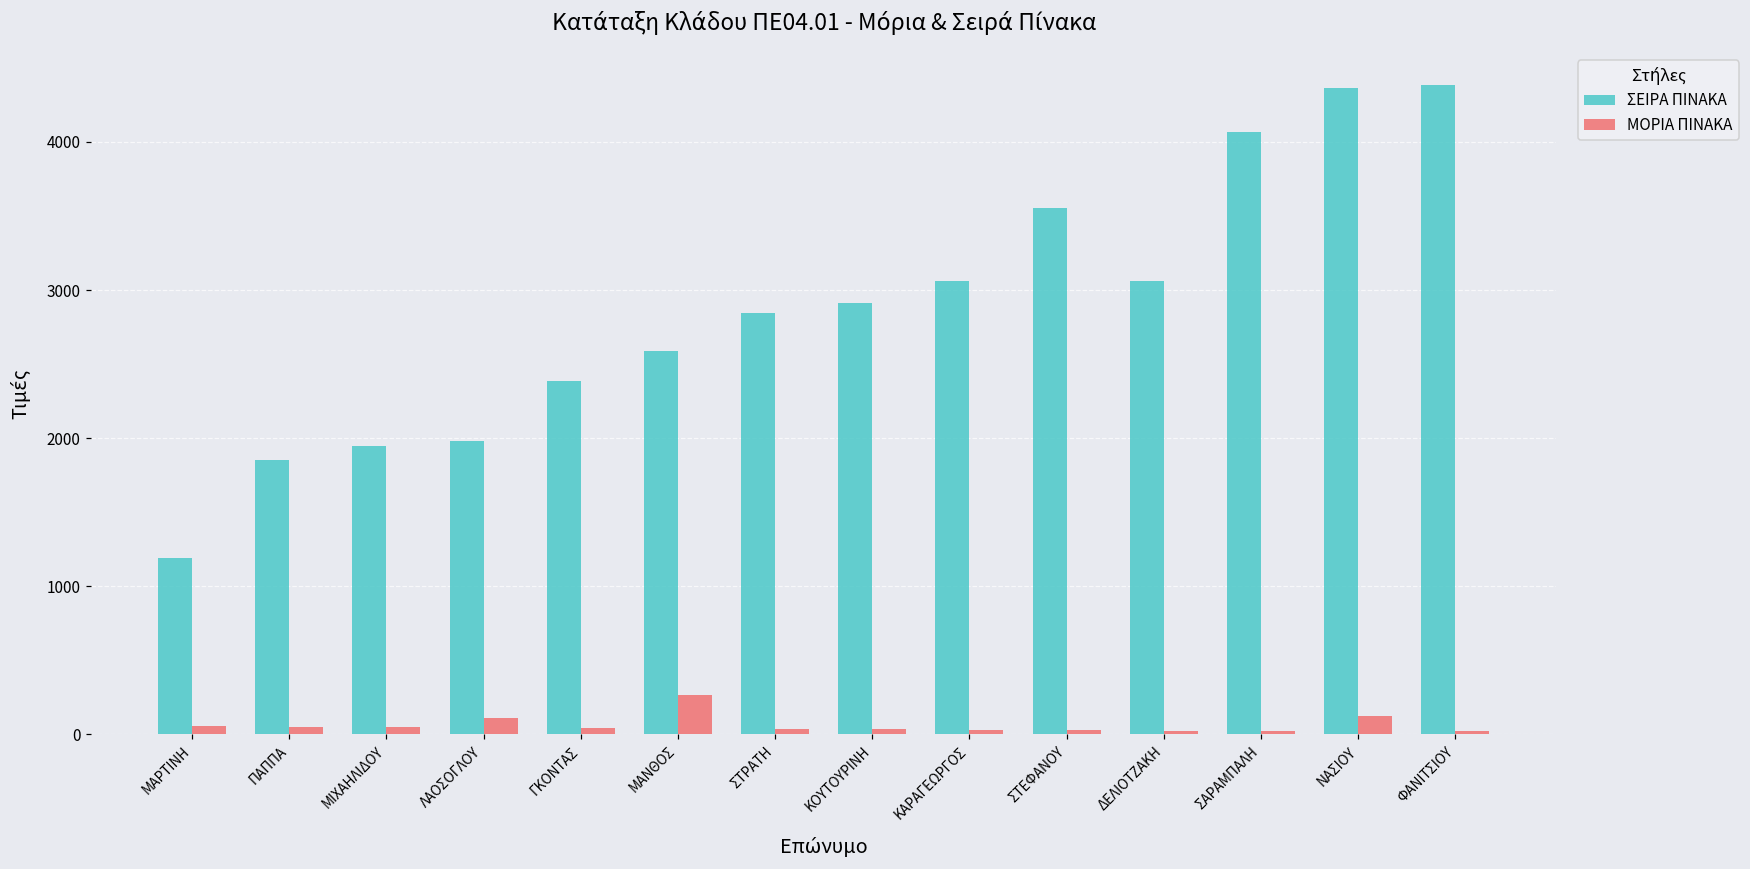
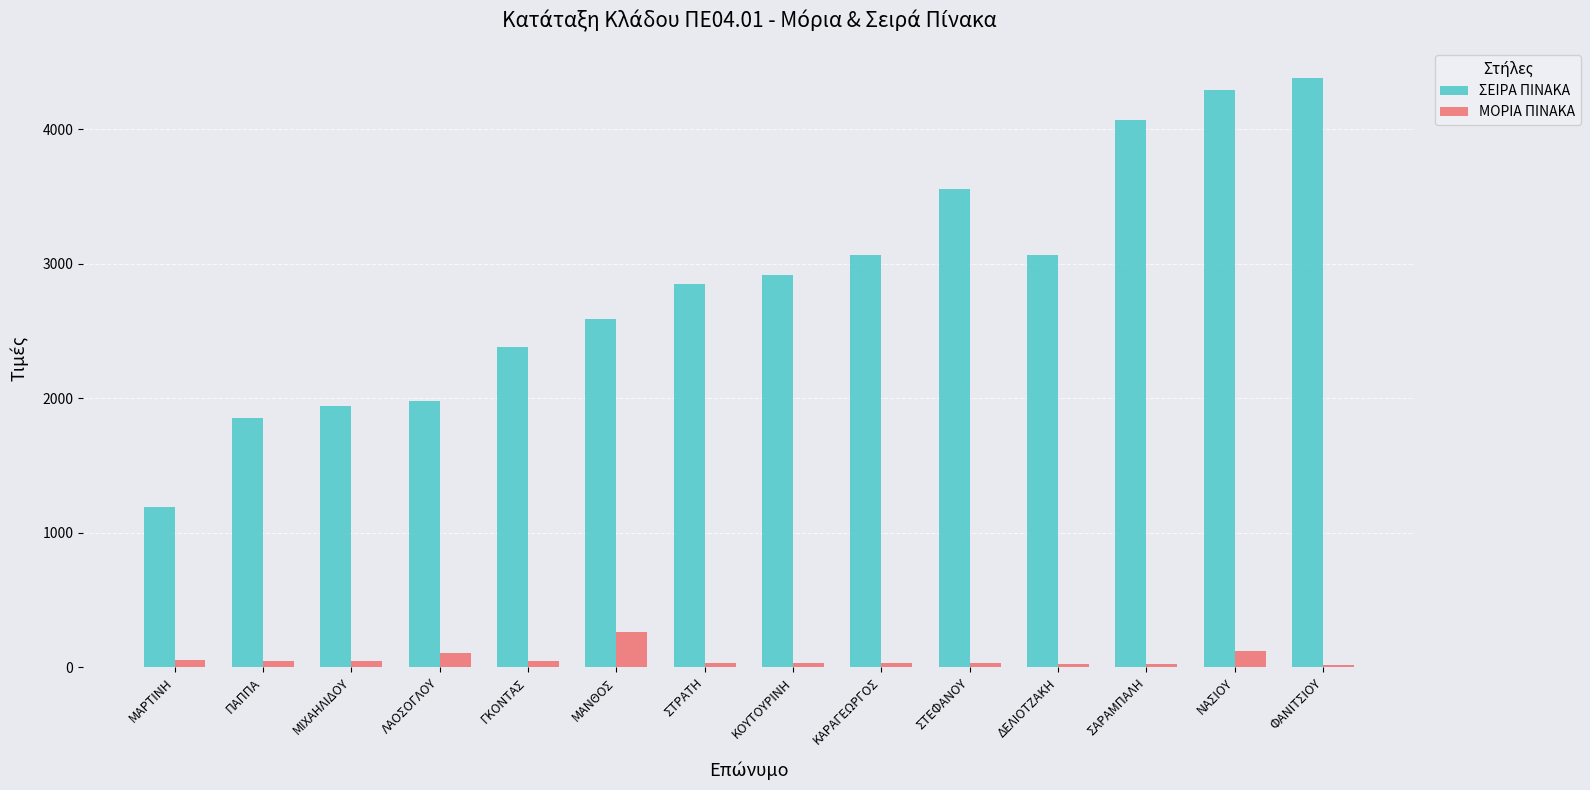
  {
    "ΣΕΙΡΑ ΠΙΝΑΚΑ": {
      "ΜΑΡΤΙΝΗ": 1190,
      "ΠΑΠΠΑ": 1850,
      "ΜΙΧΑΗΛΙΔΟΥ": 1950,
      "ΛΑΟΣΟΓΛΟΥ": 1980,
      "ΓΚΟΝΤΑΣ": 2380,
      "ΜΑΝΘΟΣ": 2590,
      "ΣΤΡΑΤΗ": 2850,
      "ΚΟΥΤΟΥΡΙΝΗ": 2910,
      "ΚΑΡΑΓΕΩΡΓΟΣ": 3060,
      "ΣΤΕΦΑΝΟΥ": 3550,
      "ΔΕΛΙΟΤΖΑΚΗ": 3060,
      "ΣΑΡΑΜΠΑΛΗ": 4070,
-     "ΝΑΣΙΟΥ": 4360,
+     "ΝΑΣΙΟΥ": 4290,
      "ΦΑΝΙΤΣΙΟΥ": 4380
    },
    "ΜΟΡΙΑ ΠΙΝΑΚΑ": {
      "ΜΑΡΤΙΝΗ": 60,
      "ΠΑΠΠΑ": 50,
      "ΜΙΧΑΗΛΙΔΟΥ": 50,
      "ΛΑΟΣΟΓΛΟΥ": 110,
      "ΓΚΟΝΤΑΣ": 40,
      "ΜΑΝΘΟΣ": 260,
      "ΣΤΡΑΤΗ": 30,
      "ΚΟΥΤΟΥΡΙΝΗ": 30,
      "ΚΑΡΑΓΕΩΡΓΟΣ": 30,
      "ΣΤΕΦΑΝΟΥ": 30,
      "ΔΕΛΙΟΤΖΑΚΗ": 20,
      "ΣΑΡΑΜΠΑΛΗ": 20,
      "ΝΑΣΙΟΥ": 120,
      "ΦΑΝΙΤΣΙΟΥ": 20
    }
  }
